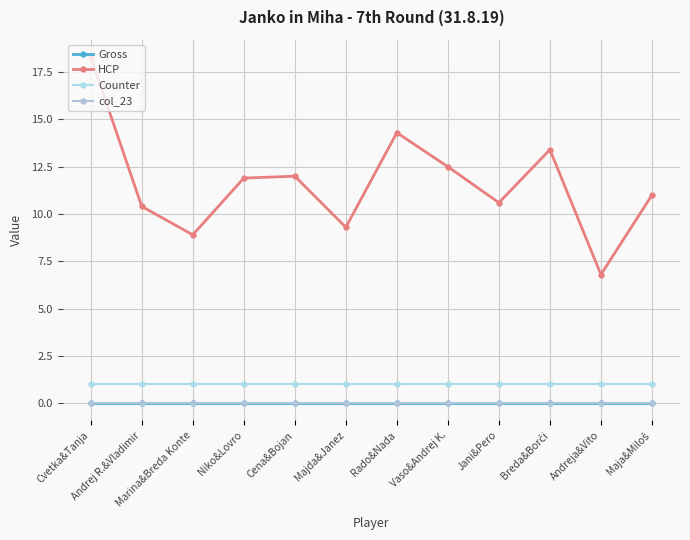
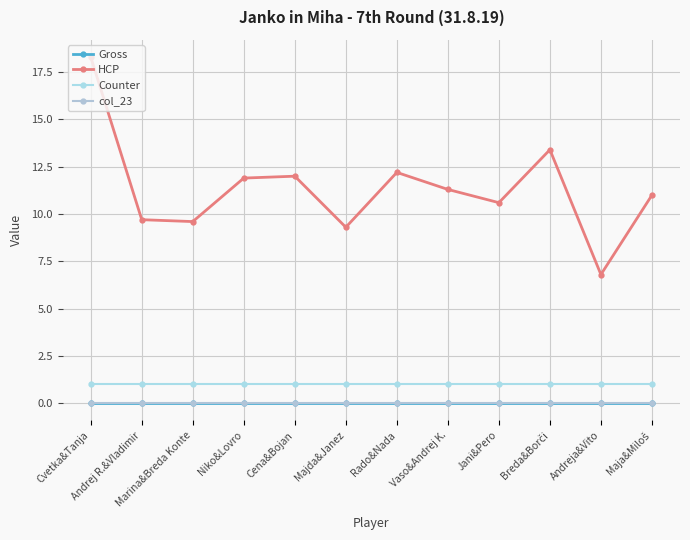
  {
    "HCP": {
-     "Andrej R.&Vladimir": 10.4,
-     "Marina&Breda Konte": 8.9,
+     "Andrej R.&Vladimir": 9.7,
+     "Marina&Breda Konte": 9.6,
      "Niko&Lovro": 11.9,
      "Cena&Bojan": 12.0,
      "Majda&Janez": 9.3,
-     "Rado&Nada": 14.3,
-     "Vaso&Andrej K.": 12.5,
+     "Rado&Nada": 12.2,
+     "Vaso&Andrej K.": 11.3,
      "Jani&Pero": 10.6,
      "Breda&Borči": 13.4,
      "Andreja&Vito": 6.8,
      "Maja&Miloš": 11.0
    }
  }
